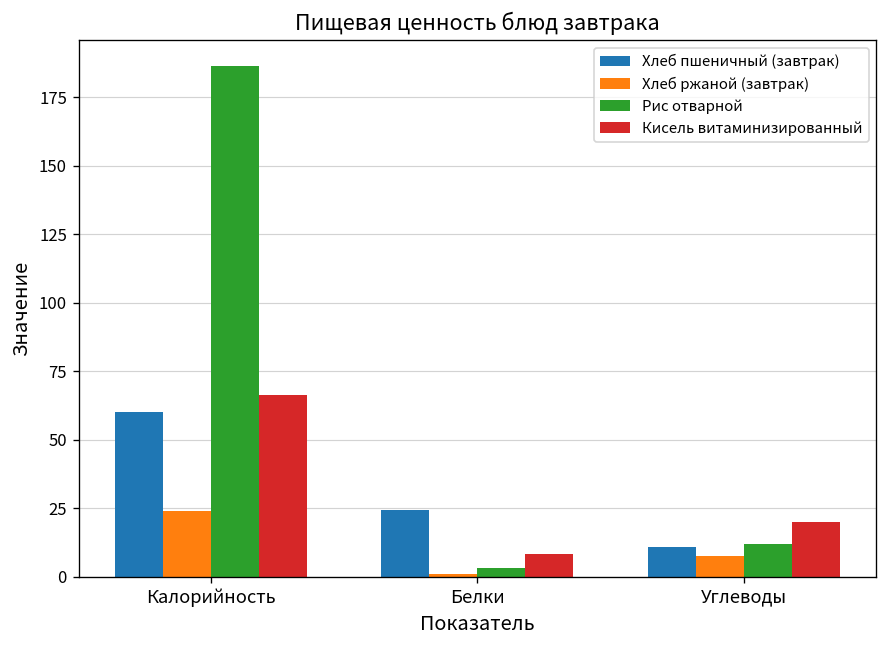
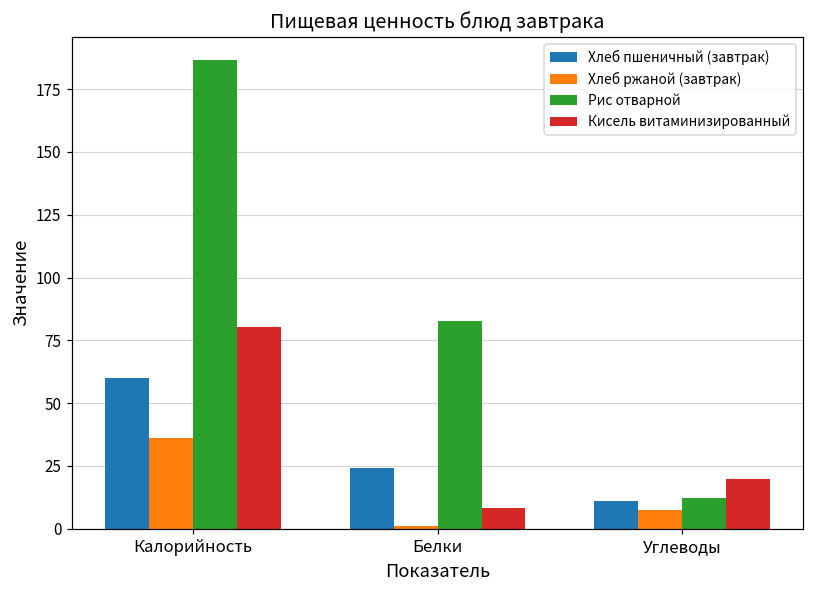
  {
    "Хлеб пшеничный (завтрак)": {
      "Калорийность": 60,
      "Белки": 24,
      "Углеводы": 11
    },
    "Хлеб ржаной (завтрак)": {
-     "Калорийность": 24,
+     "Калорийность": 36,
      "Белки": 1,
      "Углеводы": 7
    },
    "Рис отварной": {
      "Калорийность": 186,
-     "Белки": 3,
+     "Белки": 83,
      "Углеводы": 12
    },
    "Кисель витаминизированный": {
-     "Калорийность": 66,
+     "Калорийность": 80,
      "Белки": 8,
      "Углеводы": 20
    }
  }
